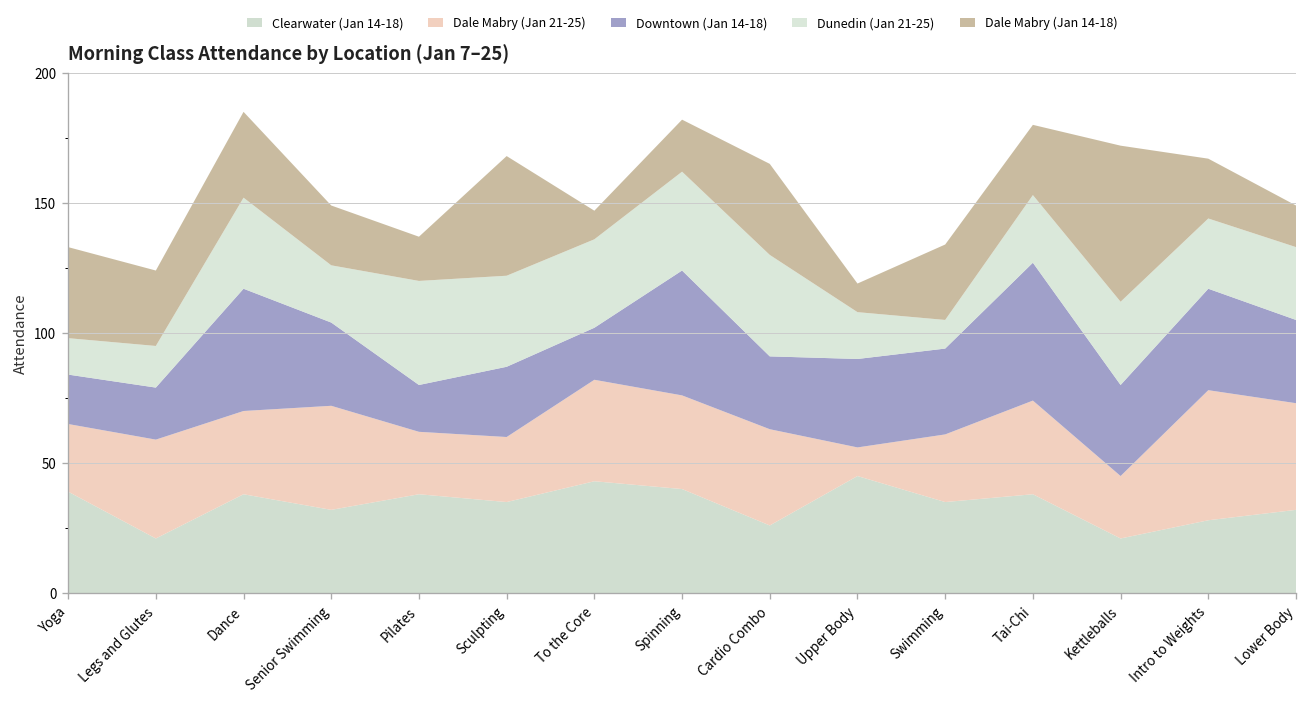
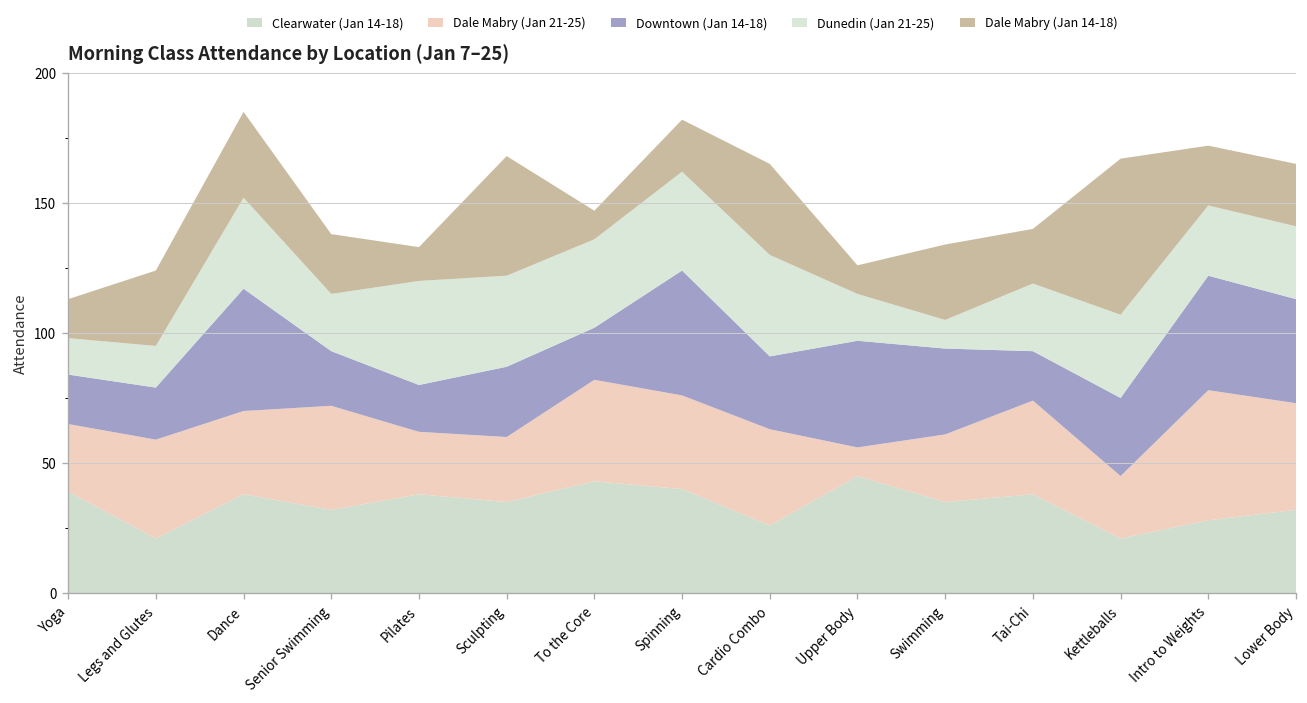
  {
    "Downtown (Jan 14-18)": {
      "Yoga": 19,
      "Legs and Glutes": 20,
      "Dance": 47,
-     "Senior Swimming": 32,
+     "Senior Swimming": 21,
      "Pilates": 18,
      "Sculpting": 27,
      "To the Core": 20,
      "Spinning": 48,
      "Cardio Combo": 28,
-     "Upper Body": 34,
+     "Upper Body": 41,
      "Swimming": 33,
-     "Tai-Chi": 53,
-     "Kettleballs": 35,
-     "Intro to Weights": 39,
-     "Lower Body": 32
+     "Tai-Chi": 19,
+     "Kettleballs": 30,
+     "Intro to Weights": 44,
+     "Lower Body": 40
    },
    "Dale Mabry (Jan 14-18)": {
-     "Yoga": 35,
+     "Yoga": 15,
      "Legs and Glutes": 29,
      "Dance": 33,
      "Senior Swimming": 23,
-     "Pilates": 17,
+     "Pilates": 13,
      "Sculpting": 46,
      "To the Core": 11,
      "Spinning": 20,
      "Cardio Combo": 35,
      "Upper Body": 11,
      "Swimming": 29,
-     "Tai-Chi": 27,
+     "Tai-Chi": 21,
      "Kettleballs": 60,
      "Intro to Weights": 23,
-     "Lower Body": 16
+     "Lower Body": 24
    }
  }
